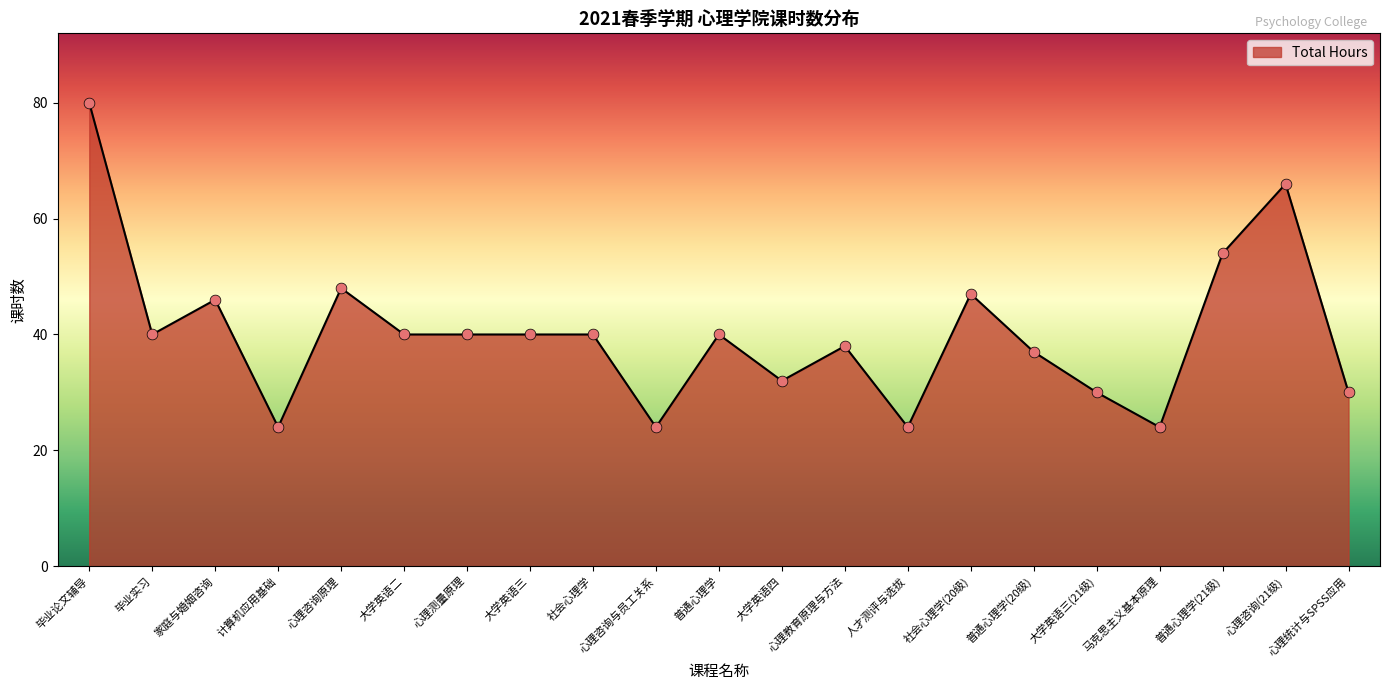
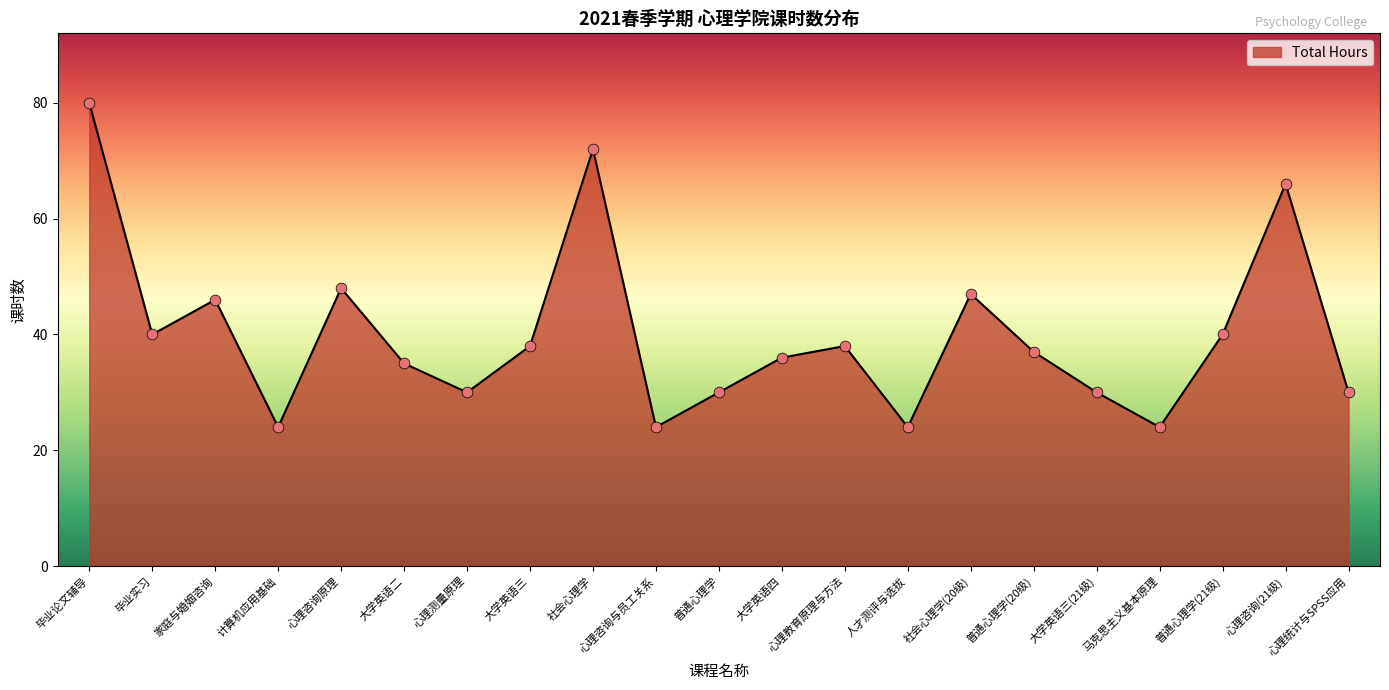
  {
    "毕业论文辅导": 80,
    "毕业实习": 40,
    "家庭与婚姻咨询": 46,
    "计算机应用基础": 24,
    "心理咨询原理": 48,
-   "大学英语二": 40,
-   "心理测量原理": 40,
-   "大学英语三": 40,
-   "社会心理学": 40,
+   "大学英语二": 35,
+   "心理测量原理": 30,
+   "大学英语三": 38,
+   "社会心理学": 72,
    "心理咨询与员工关系": 24,
-   "普通心理学": 40,
-   "大学英语四": 32,
+   "普通心理学": 30,
+   "大学英语四": 36,
    "心理教育原理与方法": 38,
    "人才测评与选拔": 24,
    "社会心理学(20级)": 47,
    "普通心理学(20级)": 37,
    "大学英语三(21级)": 30,
    "马克思主义基本原理": 24,
-   "普通心理学(21级)": 54,
+   "普通心理学(21级)": 40,
    "心理咨询(21级)": 66,
    "心理统计与SPSS应用": 30
  }
